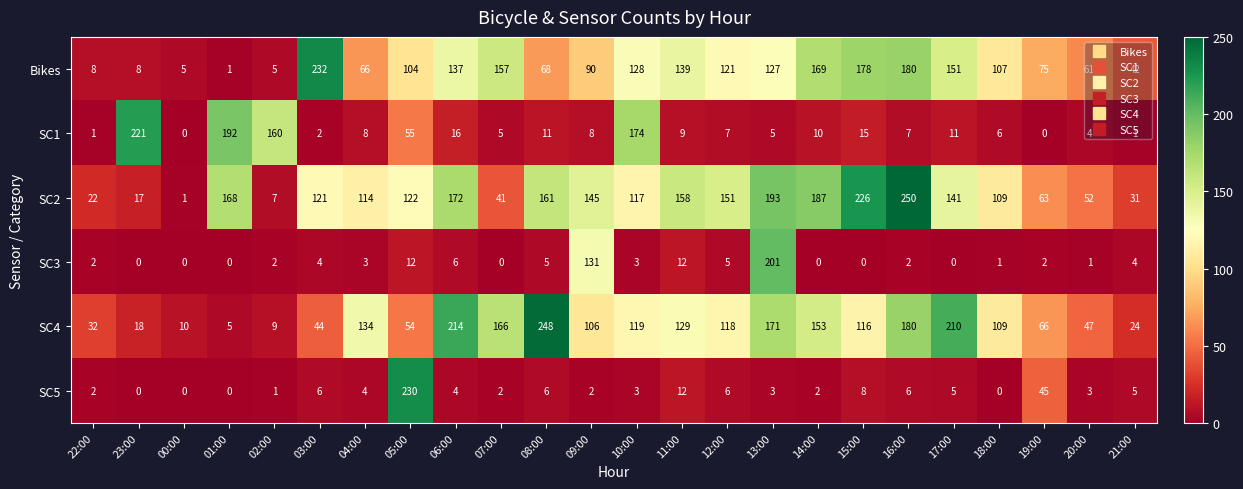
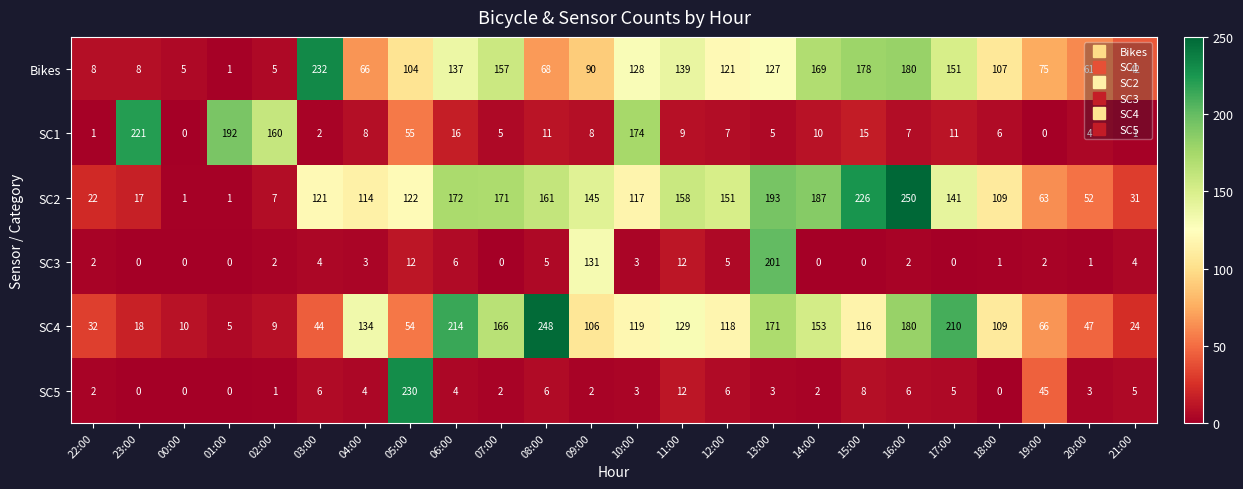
  {
    "Bikes": {
      "22:00": 8,
      "23:00": 8,
      "00:00": 5,
      "01:00": 1,
      "02:00": 5,
      "03:00": 232,
      "04:00": 66,
      "05:00": 104,
      "06:00": 137,
      "07:00": 157,
      "08:00": 68,
      "09:00": 90,
      "10:00": 128,
      "11:00": 139,
      "12:00": 121,
      "13:00": 127,
      "14:00": 169,
      "15:00": 178,
      "16:00": 180,
      "17:00": 151,
      "18:00": 107,
      "19:00": 75
    },
    "SC1": {
      "22:00": 1,
      "23:00": 221,
      "00:00": 0,
      "01:00": 192,
      "02:00": 160,
      "03:00": 2,
      "04:00": 8,
      "05:00": 55,
      "06:00": 16,
      "07:00": 5,
      "08:00": 11,
      "09:00": 8,
      "10:00": 174,
      "11:00": 9,
      "12:00": 7,
      "13:00": 5,
      "14:00": 10,
      "15:00": 15,
      "16:00": 7,
      "17:00": 11,
      "18:00": 6,
      "19:00": 0
    },
    "SC2": {
      "22:00": 22,
      "23:00": 17,
      "00:00": 1,
-     "01:00": 168,
+     "01:00": 1,
      "02:00": 7,
      "03:00": 121,
      "04:00": 114,
      "05:00": 122,
      "06:00": 172,
-     "07:00": 41,
+     "07:00": 171,
      "08:00": 161,
      "09:00": 145,
      "10:00": 117,
      "11:00": 158,
      "12:00": 151,
      "13:00": 193,
      "14:00": 187,
      "15:00": 226,
      "16:00": 250,
      "17:00": 141,
      "18:00": 109,
      "19:00": 63,
      "20:00": 52,
      "21:00": 31
    },
    "SC3": {
      "22:00": 2,
      "23:00": 0,
      "00:00": 0,
      "01:00": 0,
      "02:00": 2,
      "03:00": 4,
      "04:00": 3,
      "05:00": 12,
      "06:00": 6,
      "07:00": 0,
      "08:00": 5,
      "09:00": 131,
      "10:00": 3,
      "11:00": 12,
      "12:00": 5,
      "13:00": 201,
      "14:00": 0,
      "15:00": 0,
      "16:00": 2,
      "17:00": 0,
      "18:00": 1,
      "19:00": 2,
      "20:00": 1,
      "21:00": 4
    },
    "SC4": {
      "22:00": 32,
      "23:00": 18,
      "00:00": 10,
      "01:00": 5,
      "02:00": 9,
      "03:00": 44,
      "04:00": 134,
      "05:00": 54,
      "06:00": 214,
      "07:00": 166,
      "08:00": 248,
      "09:00": 106,
      "10:00": 119,
      "11:00": 129,
      "12:00": 118,
      "13:00": 171,
      "14:00": 153,
      "15:00": 116,
      "16:00": 180,
      "17:00": 210,
      "18:00": 109,
      "19:00": 66,
      "20:00": 47,
      "21:00": 24
    },
    "SC5": {
      "22:00": 2,
      "23:00": 0,
      "00:00": 0,
      "01:00": 0,
      "02:00": 1,
      "03:00": 6,
      "04:00": 4,
      "05:00": 230,
      "06:00": 4,
      "07:00": 2,
      "08:00": 6,
      "09:00": 2,
      "10:00": 3,
      "11:00": 12,
      "12:00": 6,
      "13:00": 3,
      "14:00": 2,
      "15:00": 8,
      "16:00": 6,
      "17:00": 5,
      "18:00": 0,
      "19:00": 45,
      "20:00": 3,
      "21:00": 5
    }
  }
